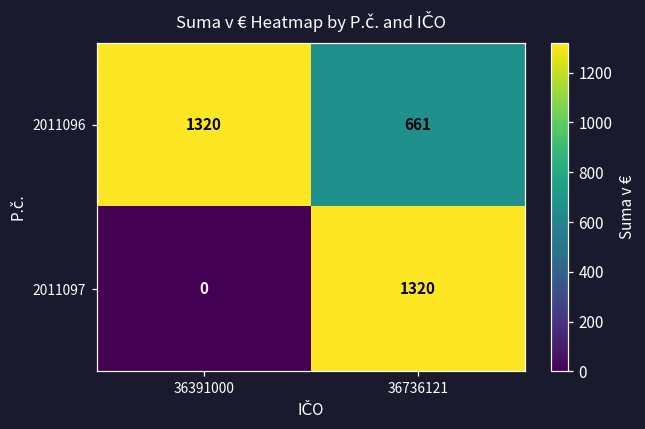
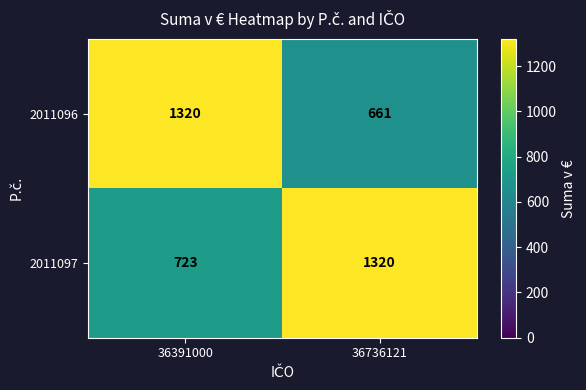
  {
    "2011096": {
      "36391000": 1320,
      "36736121": 661
    },
    "2011097": {
-     "36391000": 0,
+     "36391000": 723,
      "36736121": 1320
    }
  }
